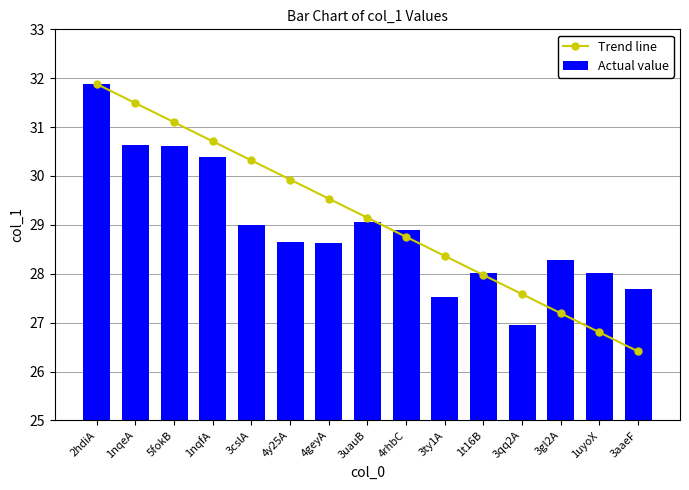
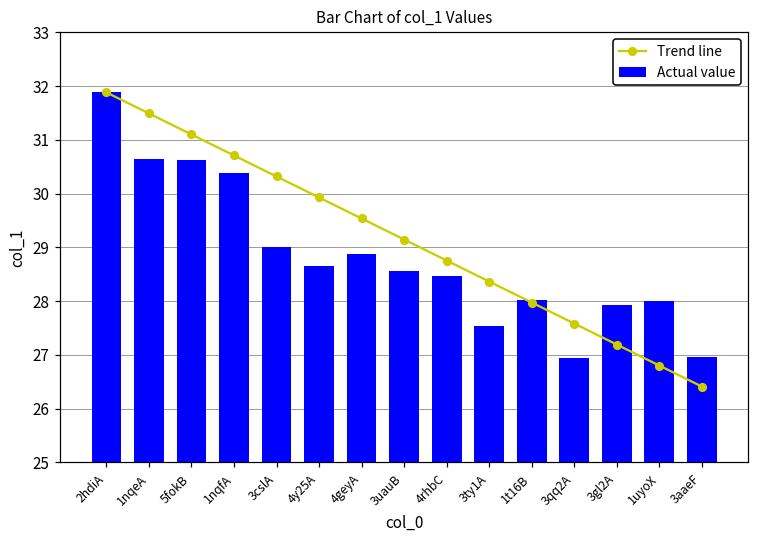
  {
    "Trend line": {
      "2hdiA": 31.9,
      "1nqeA": 31.5,
      "5fokB": 31.1,
      "1nqfA": 30.7,
      "3cslA": 30.3,
      "4y25A": 29.9,
      "4geyA": 29.5,
      "3uauB": 29.1,
      "4rhbC": 28.8,
      "3ty1A": 28.4,
      "1t16B": 28.0,
      "3qq2A": 27.6,
      "3gl2A": 27.2,
      "1uyoX": 26.8,
      "3aaeF": 26.4
    },
    "Actual value": {
      "2hdiA": 31.9,
      "1nqeA": 30.6,
      "5fokB": 30.6,
      "1nqfA": 30.4,
      "3cslA": 29.0,
      "4y25A": 28.7,
-     "4geyA": 28.6,
-     "3uauB": 29.1,
-     "4rhbC": 28.9,
+     "4geyA": 28.9,
+     "3uauB": 28.6,
+     "4rhbC": 28.5,
      "3ty1A": 27.5,
      "1t16B": 28.0,
      "3qq2A": 27.0,
-     "3gl2A": 28.3,
+     "3gl2A": 27.9,
      "1uyoX": 28.0,
-     "3aaeF": 27.7
+     "3aaeF": 27.0
    }
  }
